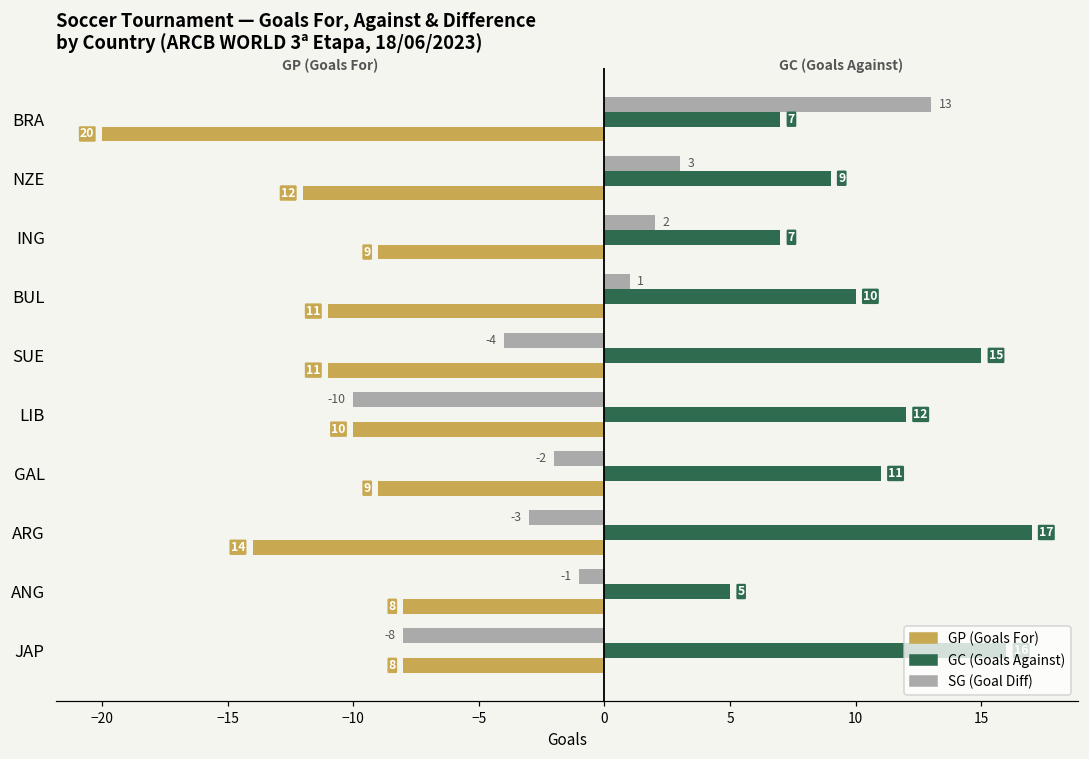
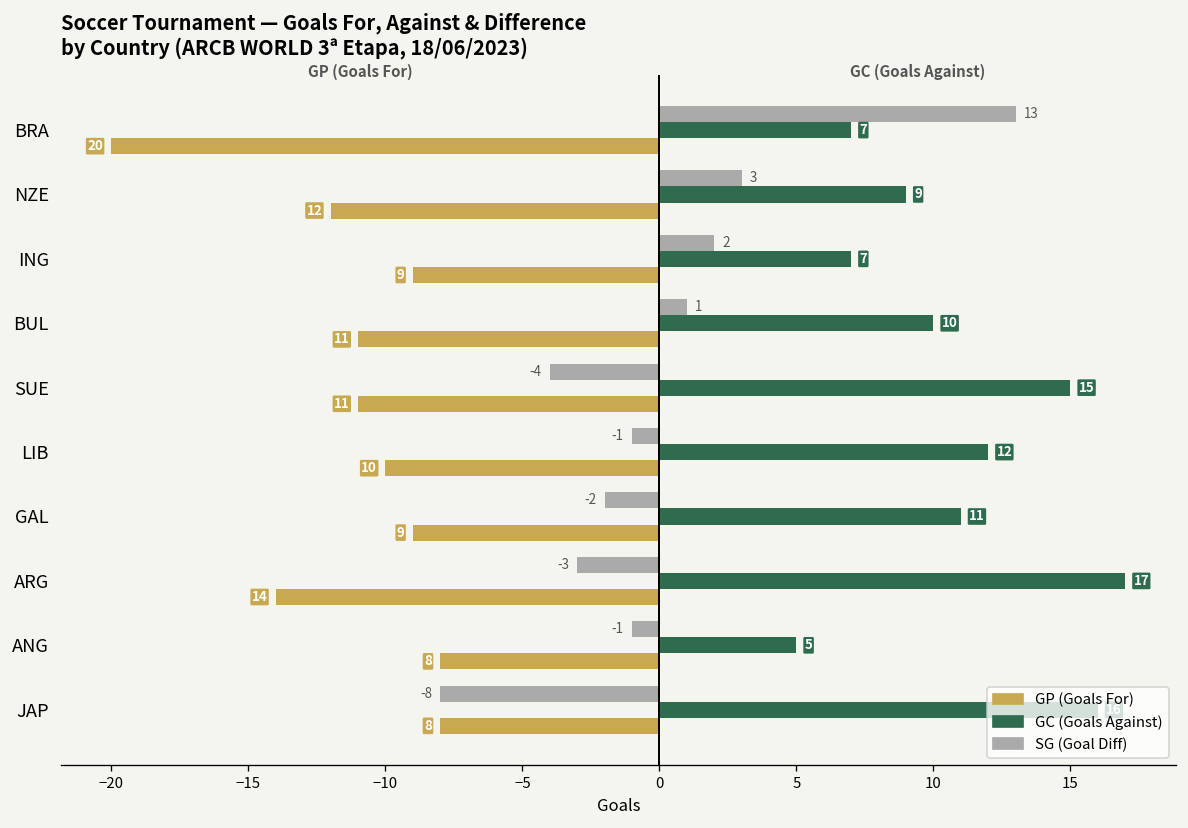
  {
    "SG (Goal Diff)": {
      "BRA": 13,
      "NZE": 3,
      "ING": 2,
      "BUL": 1,
      "SUE": -4,
-     "LIB": -10,
+     "LIB": -1,
      "GAL": -2,
      "ARG": -3,
      "ANG": -1,
      "JAP": -8
    }
  }
